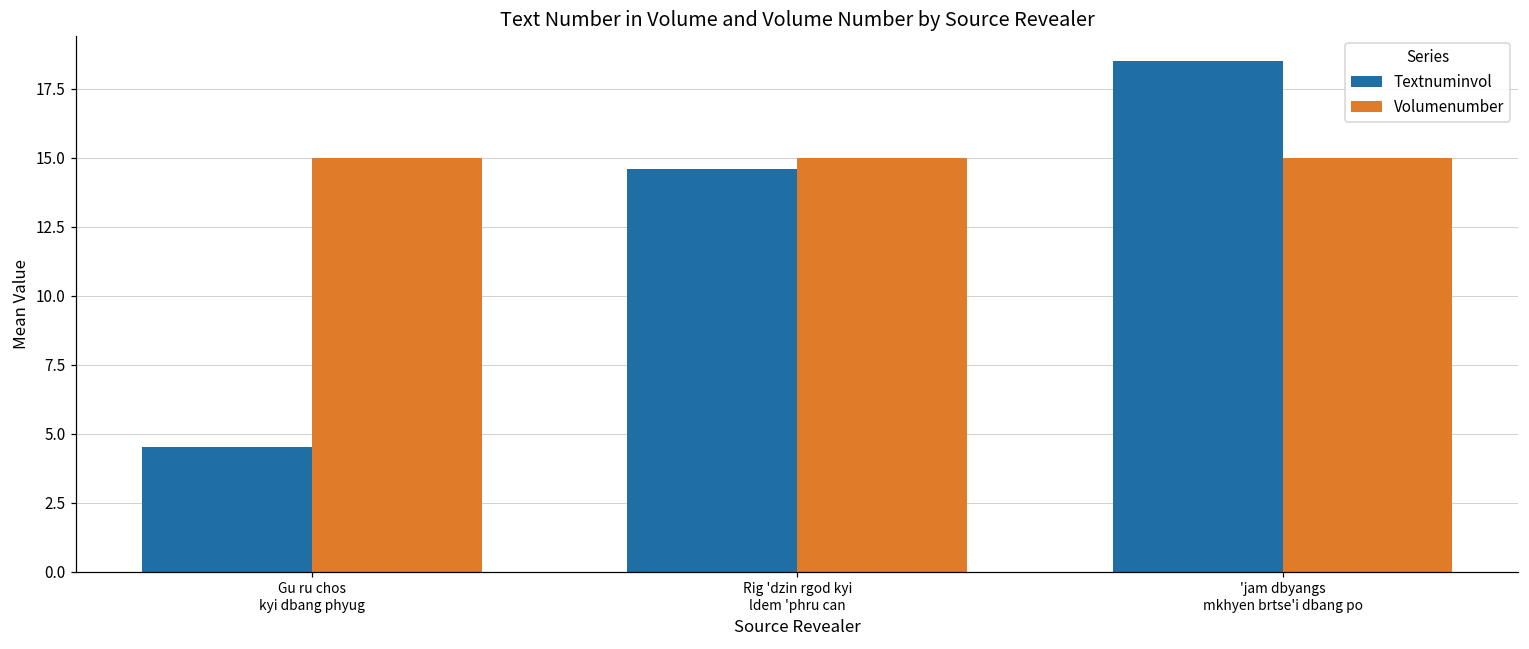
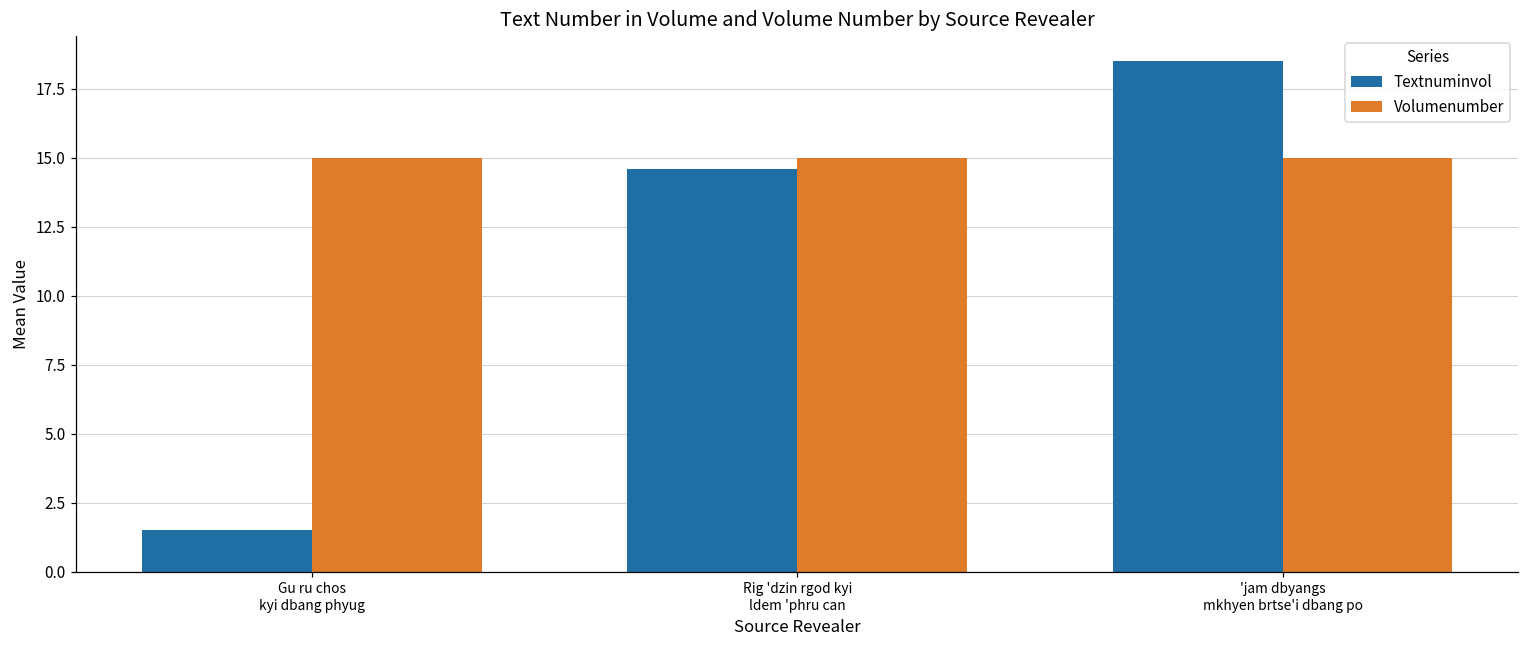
  {
    "Textnuminvol": {
-     "Gu ru chos kyi dbang phyug": 4.5,
+     "Gu ru chos kyi dbang phyug": 1.5,
      "Rig 'dzin rgod kyi ldem 'phru can": 14.6,
      "'jam dbyangs mkhyen brtse'i dbang po": 18.5
    },
    "Volumenumber": {
      "Gu ru chos kyi dbang phyug": 15.0,
      "Rig 'dzin rgod kyi ldem 'phru can": 15.0,
      "'jam dbyangs mkhyen brtse'i dbang po": 15.0
    }
  }
